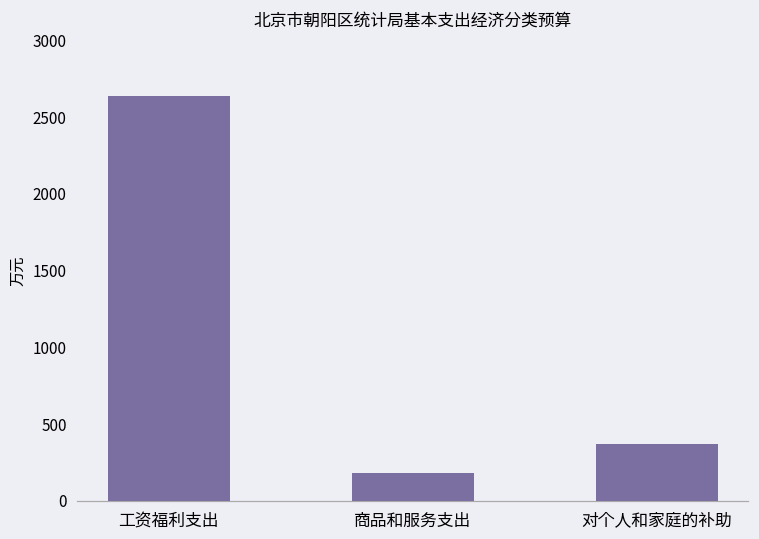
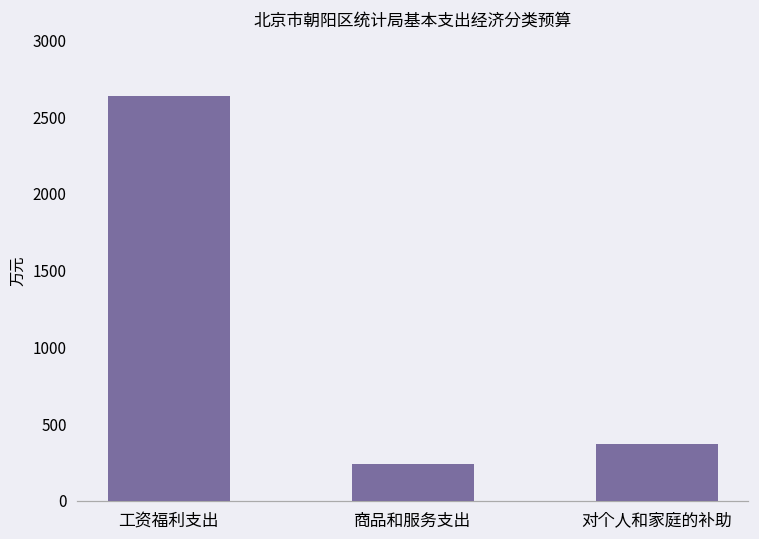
  {
    "工资福利支出": 2640,
-   "商品和服务支出": 180,
+   "商品和服务支出": 240,
    "对个人和家庭的补助": 370
  }
